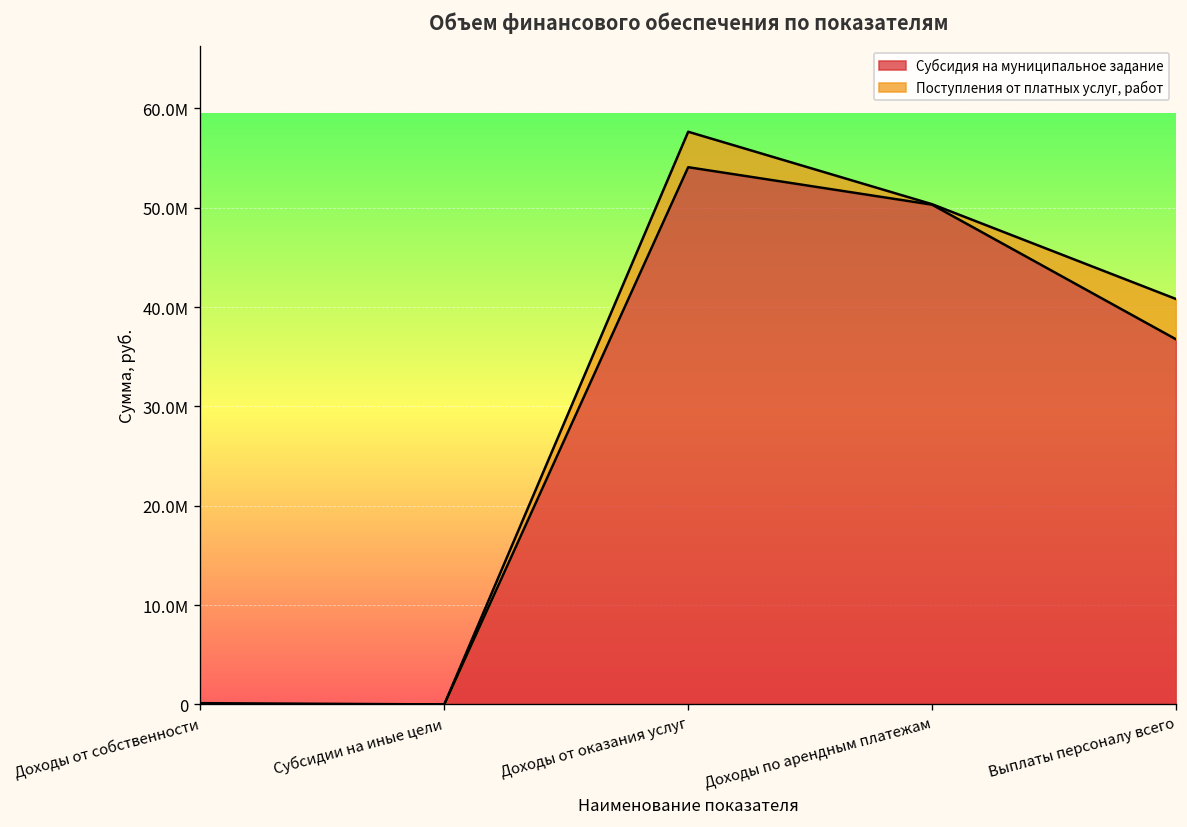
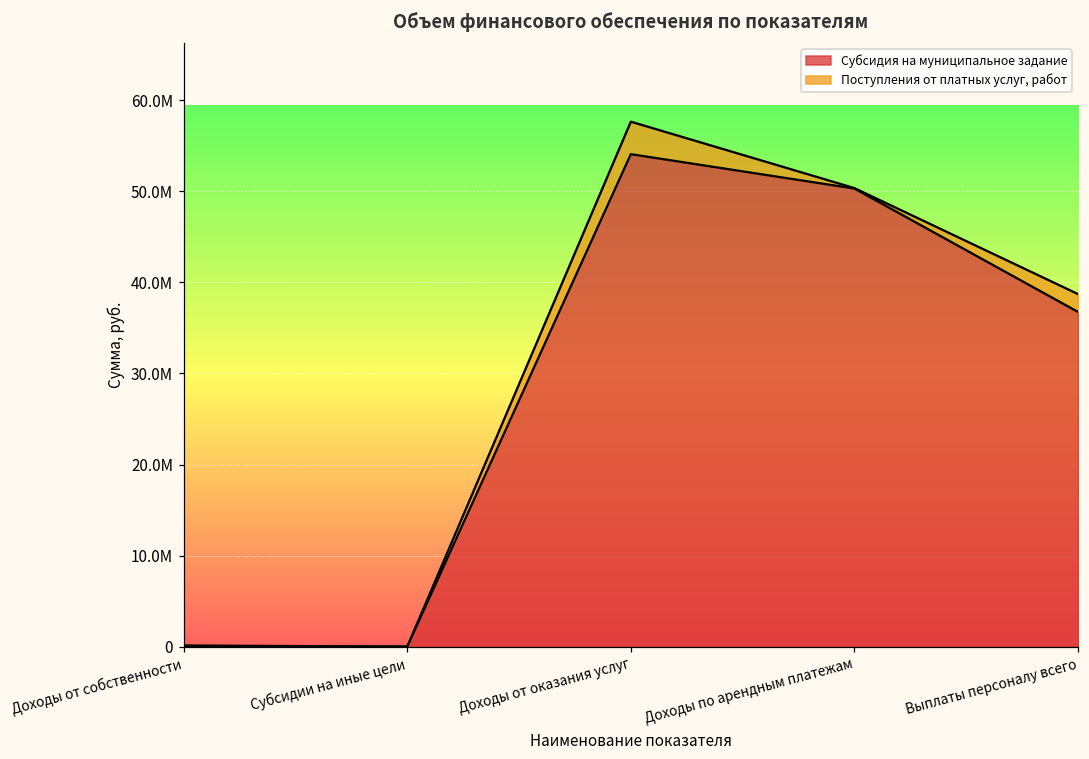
  {
    "Субсидия на муниципальное задание": {
      "Доходы от оказания услуг": 54000000,
      "Выплаты персоналу всего": 37000000
    },
    "Поступления от платных услуг, работ": {
      "Доходы от оказания услуг": 4000000,
-     "Выплаты персоналу всего": 4000000
+     "Выплаты персоналу всего": 2000000
    }
  }
